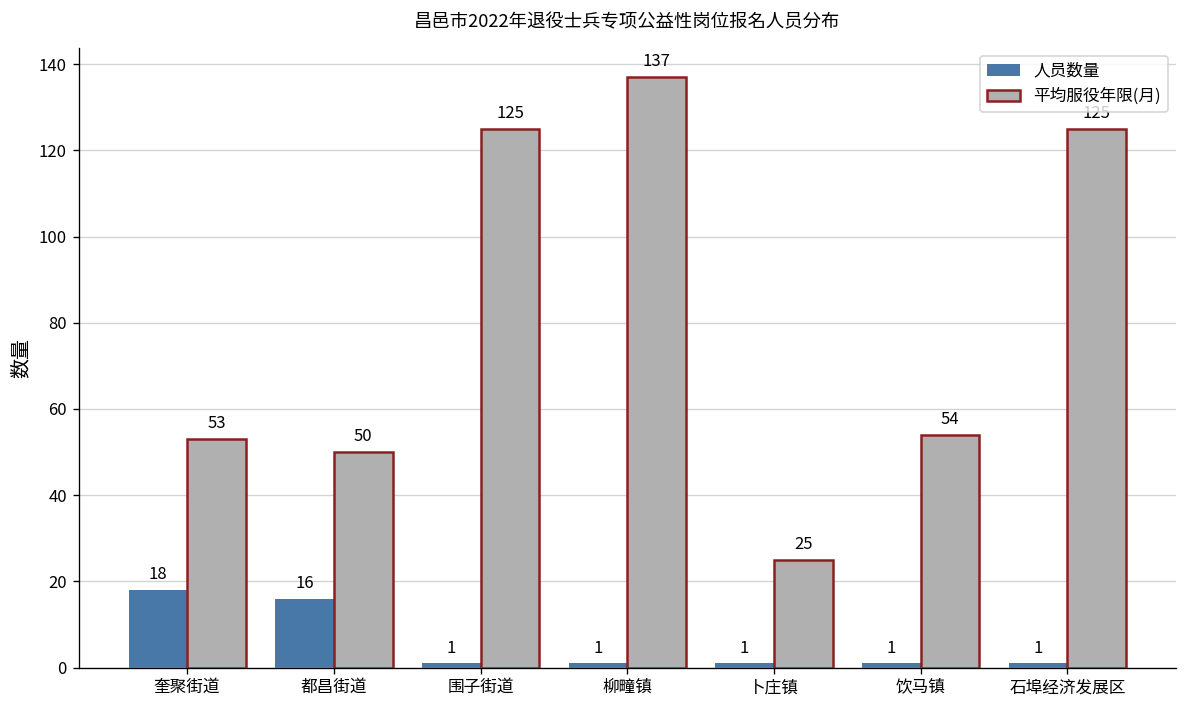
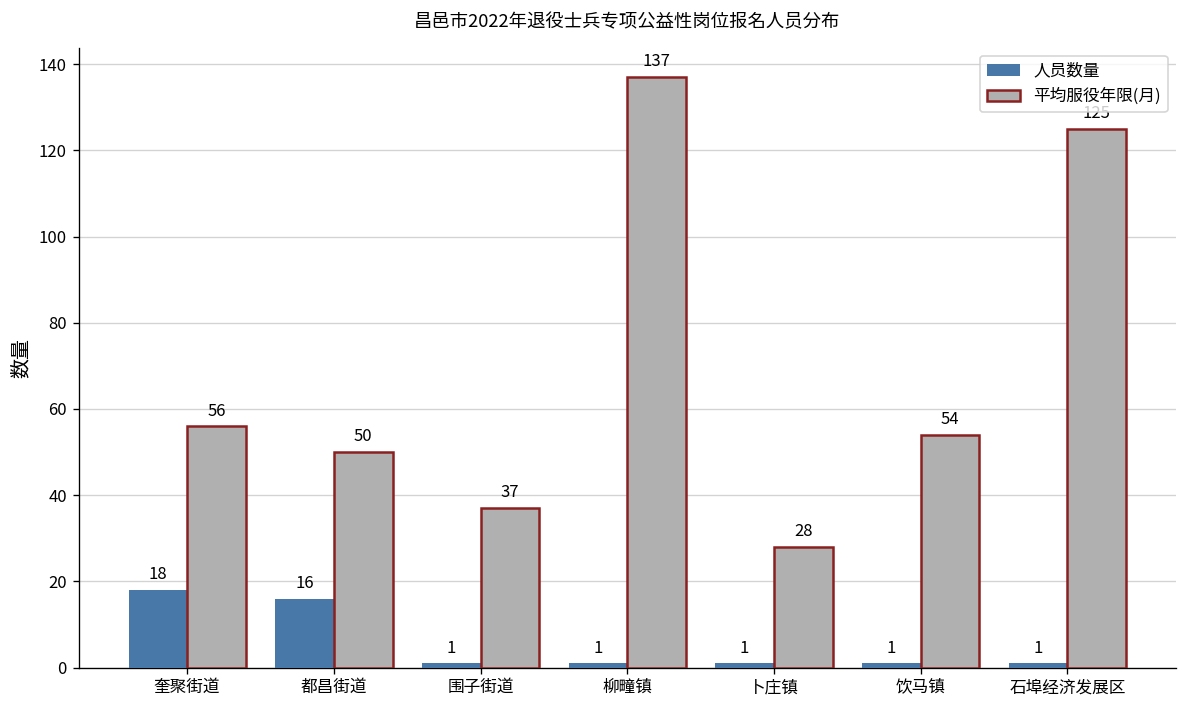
  {
    "人员数量": {
      "奎聚街道": 18,
      "都昌街道": 16,
      "围子街道": 1,
      "柳疃镇": 1,
      "卜庄镇": 1,
      "饮马镇": 1,
      "石埠经济发展区": 1
    },
    "平均服役年限(月)": {
-     "奎聚街道": 53,
+     "奎聚街道": 56,
      "都昌街道": 50,
-     "围子街道": 125,
+     "围子街道": 37,
      "柳疃镇": 137,
-     "卜庄镇": 25,
+     "卜庄镇": 28,
      "饮马镇": 54
    }
  }
